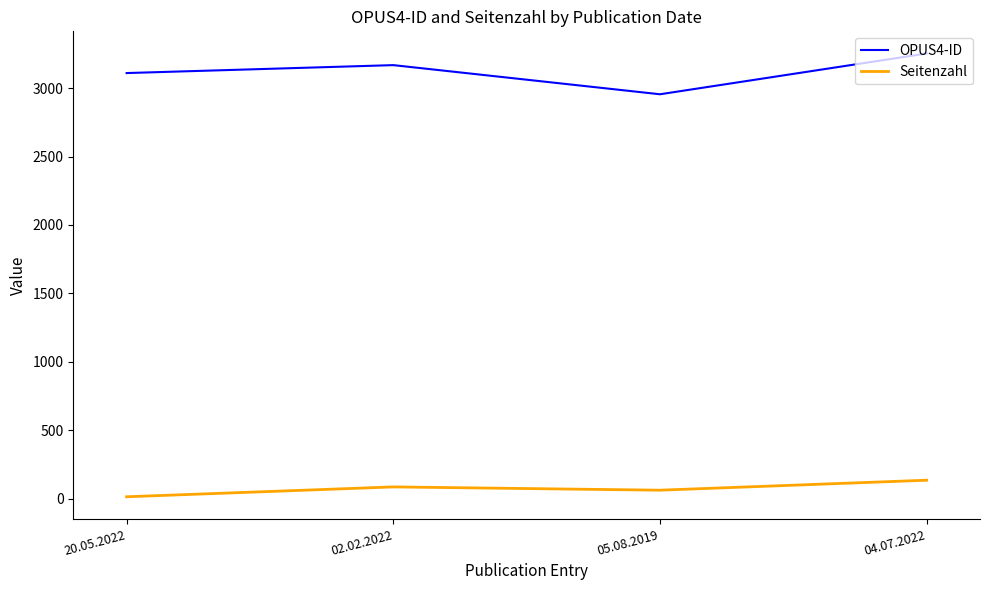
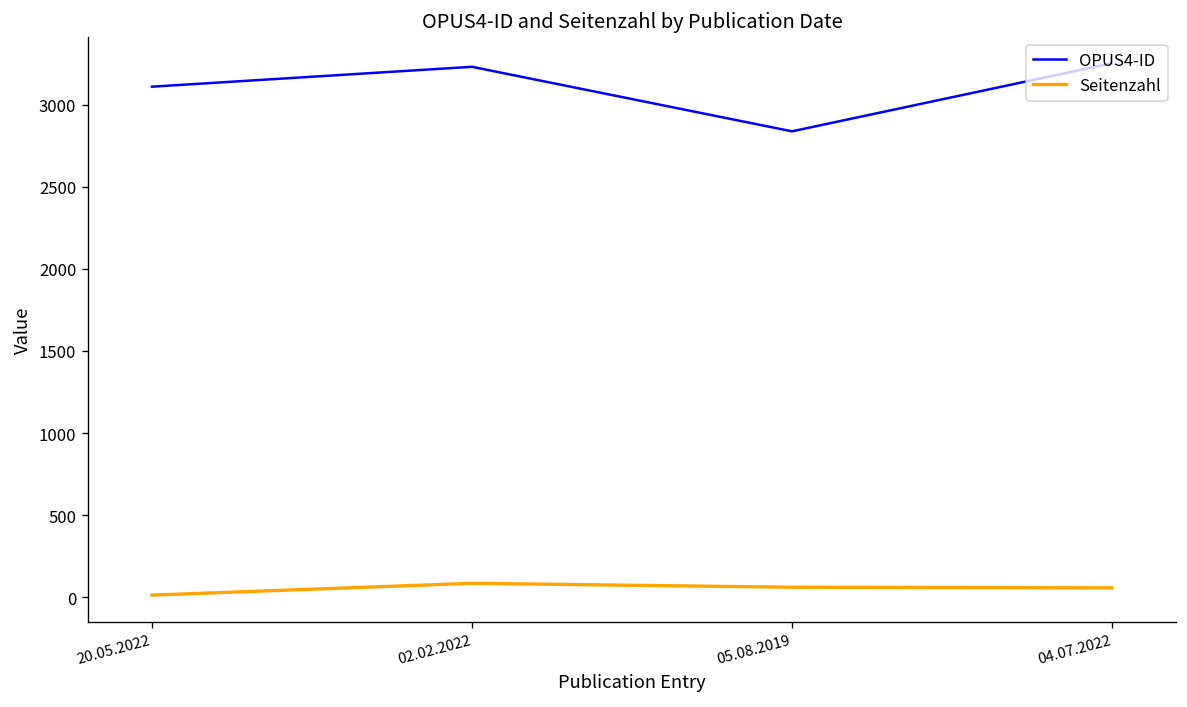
  {
    "OPUS4-ID": {
      "20.05.2022": 3110,
-     "02.02.2022": 3170,
-     "05.08.2019": 2960
+     "02.02.2022": 3230,
+     "05.08.2019": 2840
    },
    "Seitenzahl": {
      "20.05.2022": 10,
      "02.02.2022": 90,
      "05.08.2019": 60,
-     "04.07.2022": 130
+     "04.07.2022": 60
    }
  }
